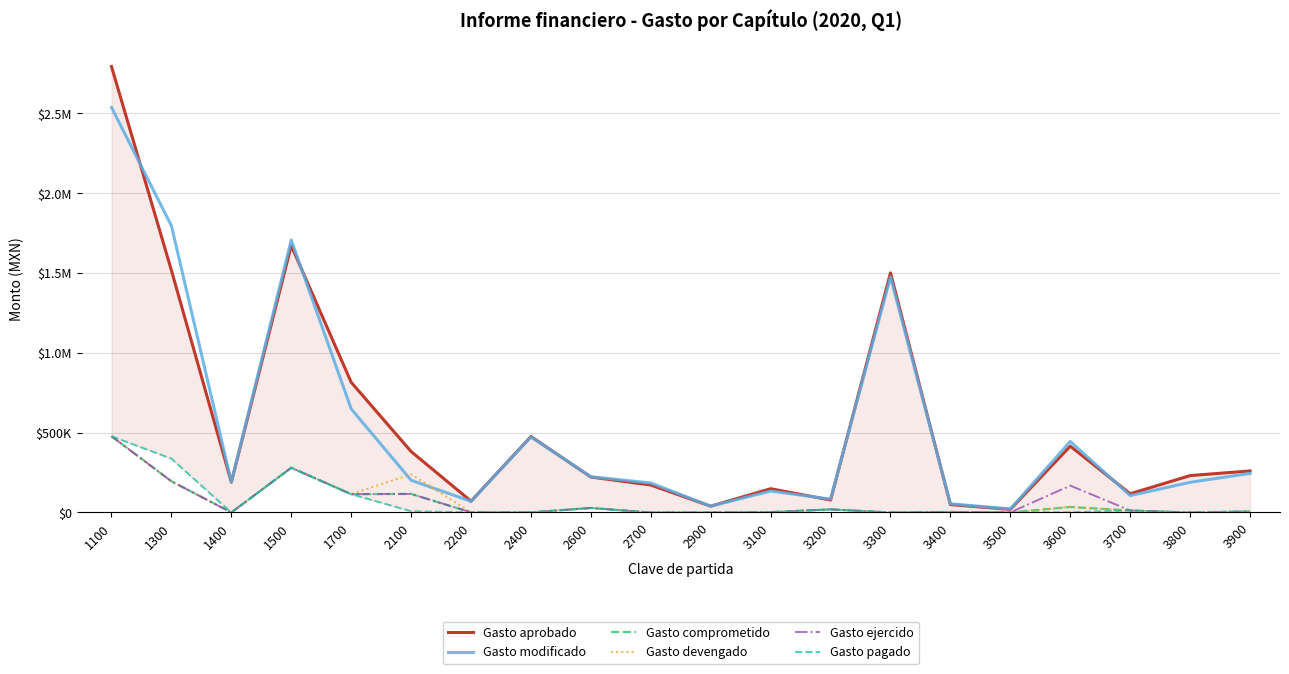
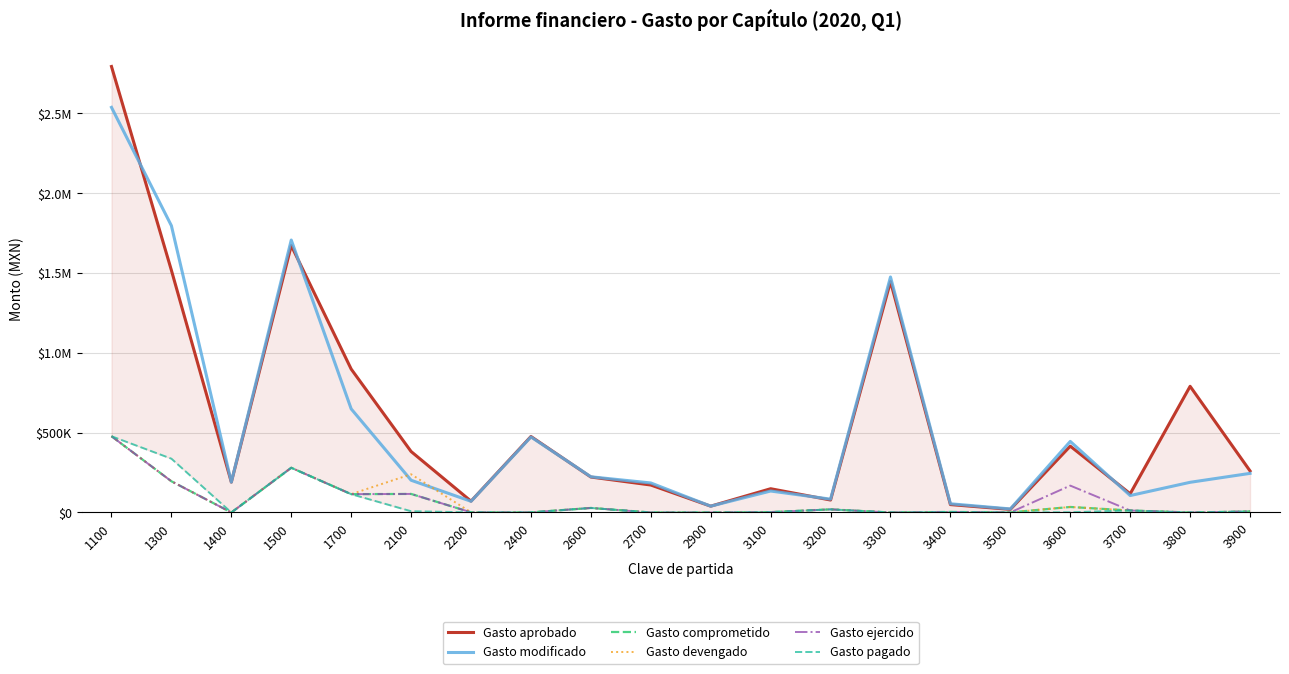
  {
    "Gasto aprobado": {
      "1100": "$2790000",
      "1300": "$1520000",
      "1500": "$1670000",
-     "1700": "$820000",
+     "1700": "$900000",
      "2100": "$380000",
-     "3300": "$1500000",
+     "3300": "$1450000",
      "3600": "$420000",
-     "3800": "$230000"
+     "3800": "$790000"
    },
    "Gasto modificado": {
      "1100": "$2540000",
      "1300": "$1800000",
      "1500": "$1710000",
      "1700": "$650000",
      "2100": "$200000",
      "3300": "$1470000",
      "3600": "$450000",
      "3800": "$190000"
    },
    "Gasto devengado": {
      "2100": "$240000"
    },
    "Gasto ejercido": {
      "3600": "$170000"
    }
  }
